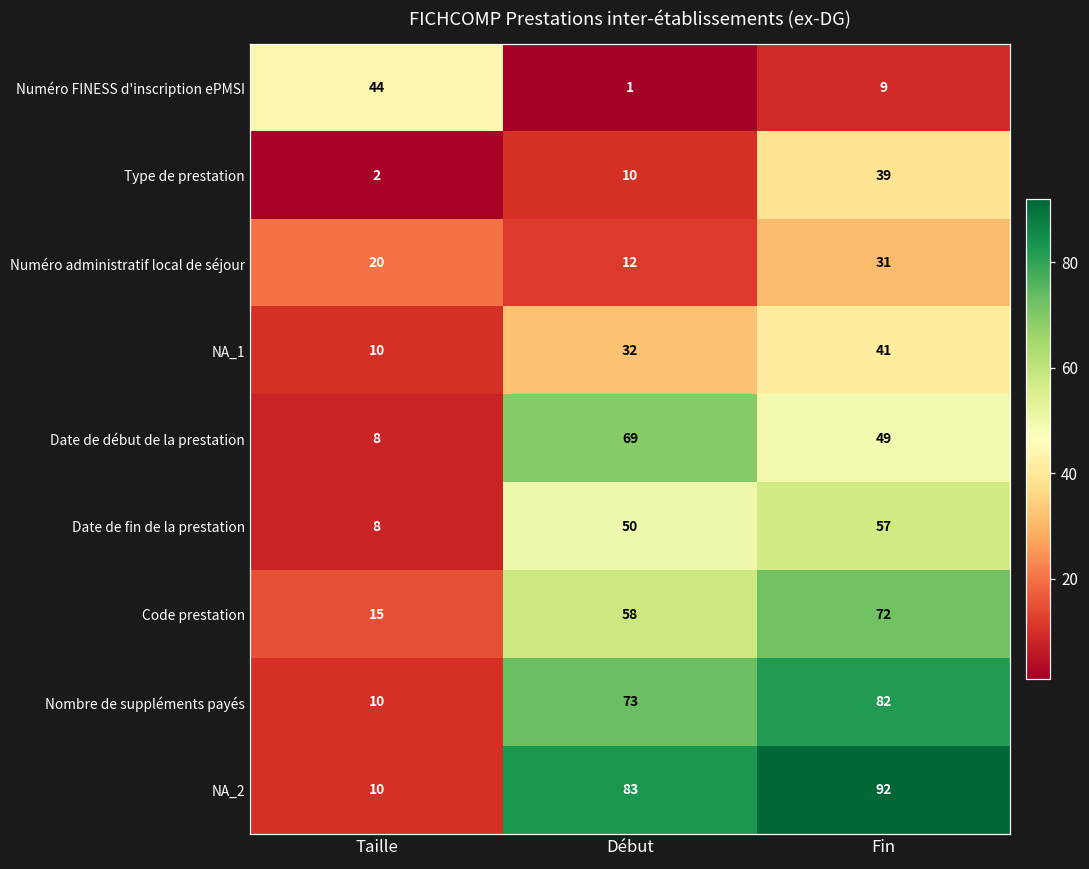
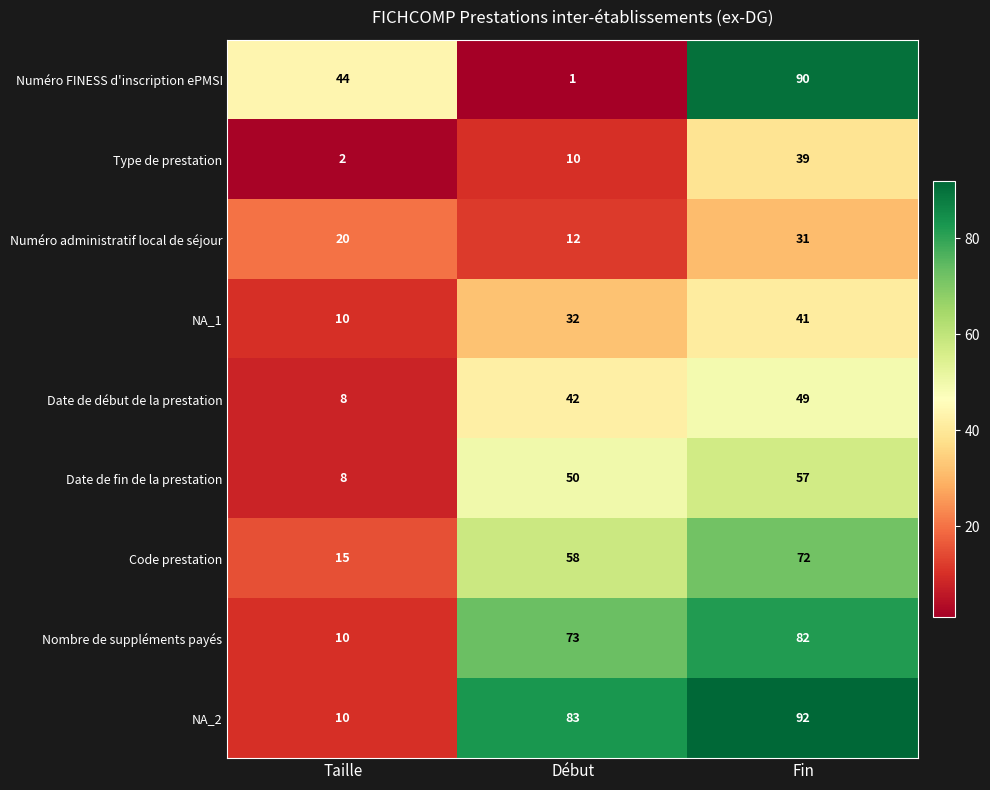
  {
    "Numéro FINESS d'inscription ePMSI": {
      "Taille": 44,
      "Début": 1,
-     "Fin": 9
+     "Fin": 90
    },
    "Type de prestation": {
      "Taille": 2,
      "Début": 10,
      "Fin": 39
    },
    "Numéro administratif local de séjour": {
      "Taille": 20,
      "Début": 12,
      "Fin": 31
    },
    "NA_1": {
      "Taille": 10,
      "Début": 32,
      "Fin": 41
    },
    "Date de début de la prestation": {
      "Taille": 8,
-     "Début": 69,
+     "Début": 42,
      "Fin": 49
    },
    "Date de fin de la prestation": {
      "Taille": 8,
      "Début": 50,
      "Fin": 57
    },
    "Code prestation": {
      "Taille": 15,
      "Début": 58,
      "Fin": 72
    },
    "Nombre de suppléments payés": {
      "Taille": 10,
      "Début": 73,
      "Fin": 82
    },
    "NA_2": {
      "Taille": 10,
      "Début": 83,
      "Fin": 92
    }
  }
